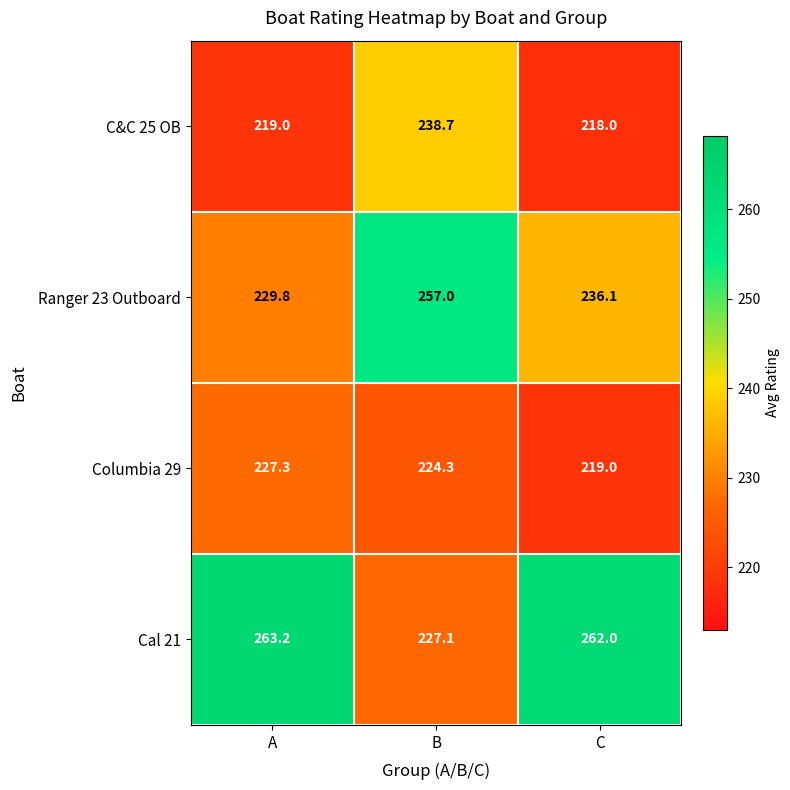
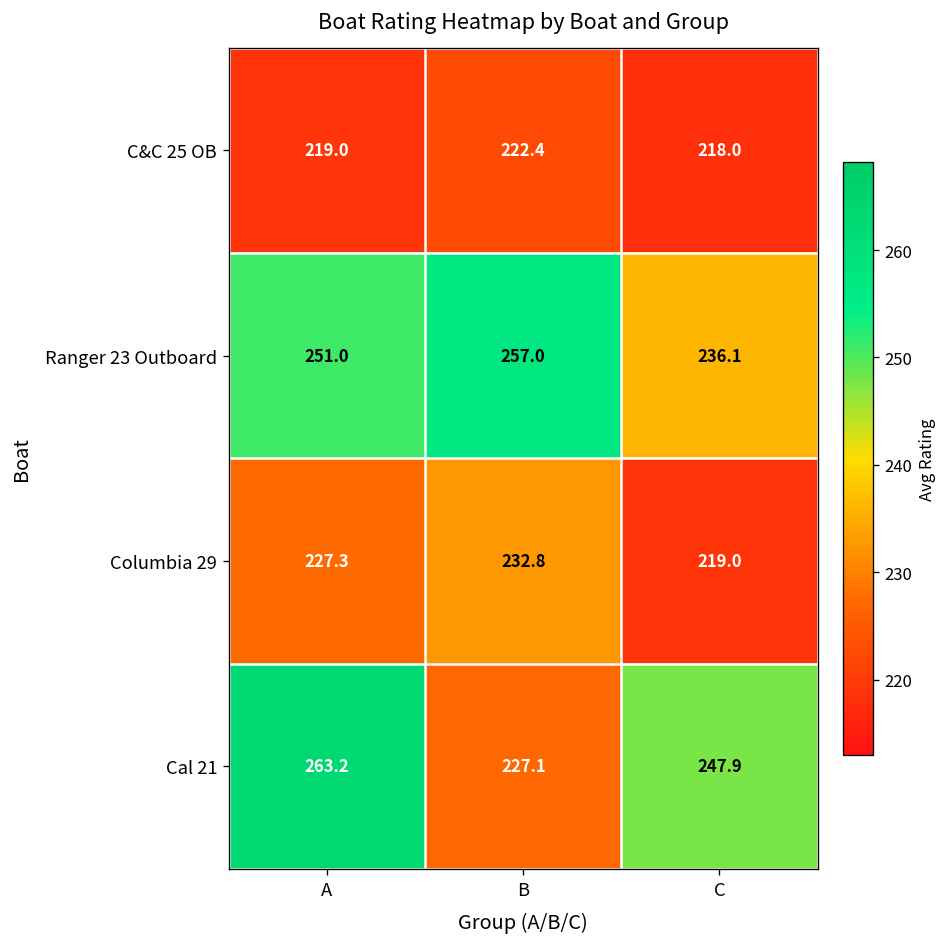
  {
    "C&C 25 OB": {
      "A": 219.0,
-     "B": 238.7,
+     "B": 222.4,
      "C": 218.0
    },
    "Ranger 23 Outboard": {
-     "A": 229.8,
+     "A": 251.0,
      "B": 257.0,
      "C": 236.1
    },
    "Columbia 29": {
      "A": 227.3,
-     "B": 224.3,
+     "B": 232.8,
      "C": 219.0
    },
    "Cal 21": {
      "A": 263.2,
      "B": 227.1,
-     "C": 262.0
+     "C": 247.9
    }
  }
